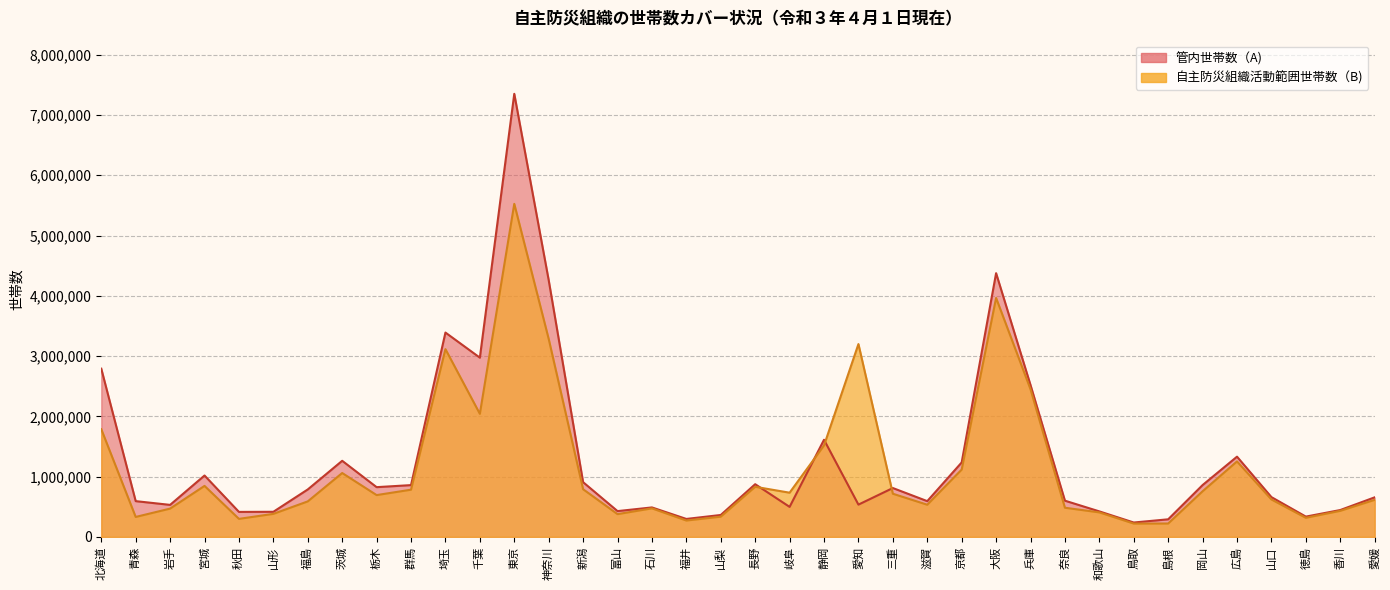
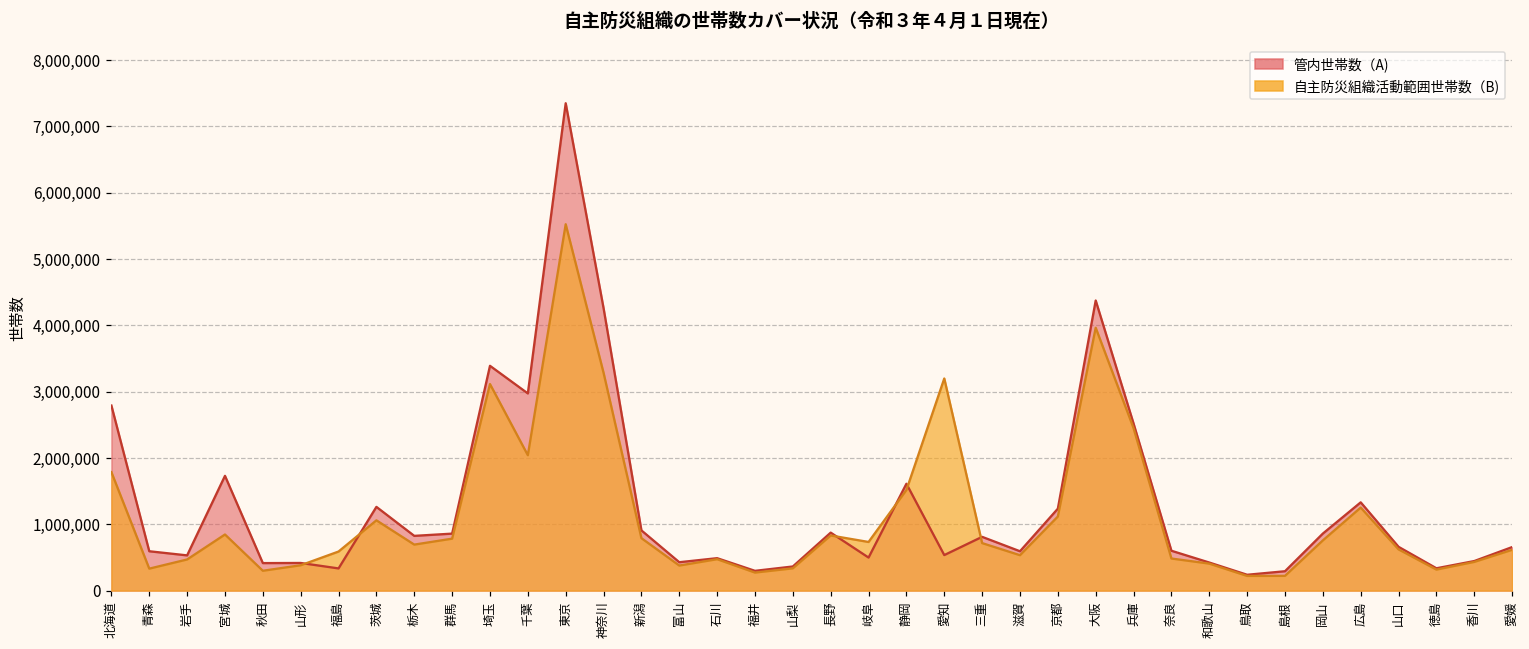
  {
    "管内世帯数（A)": {
      "北海道": "2,800,000",
      "青森": "600,000",
      "岩手": "500,000",
-     "宮城": "1,000,000",
+     "宮城": "1,700,000",
      "秋田": "400,000",
-     "福島": "800,000",
+     "福島": "300,000",
      "茨城": "1,300,000",
      "栃木": "800,000",
      "群馬": "900,000",
      "埼玉": "3,400,000",
      "千葉": "3,000,000",
      "東京": "7,400,000",
      "神奈川": "4,300,000",
      "新潟": "900,000",
      "富山": "400,000",
      "長野": "900,000",
      "岐阜": "500,000",
      "静岡": "1,600,000",
      "愛知": "500,000",
      "三重": "800,000",
      "滋賀": "600,000",
      "京都": "1,200,000",
      "大阪": "4,400,000",
      "兵庫": "2,500,000",
      "奈良": "600,000",
      "島根": "300,000",
      "岡山": "900,000",
      "広島": "1,300,000"
    }
  }
